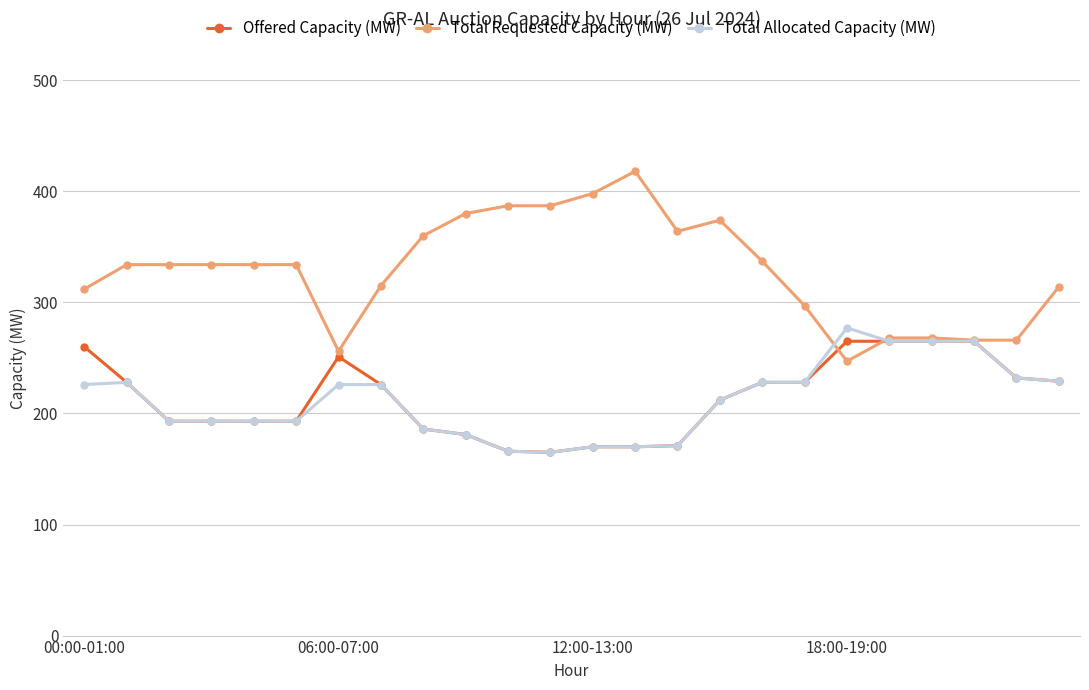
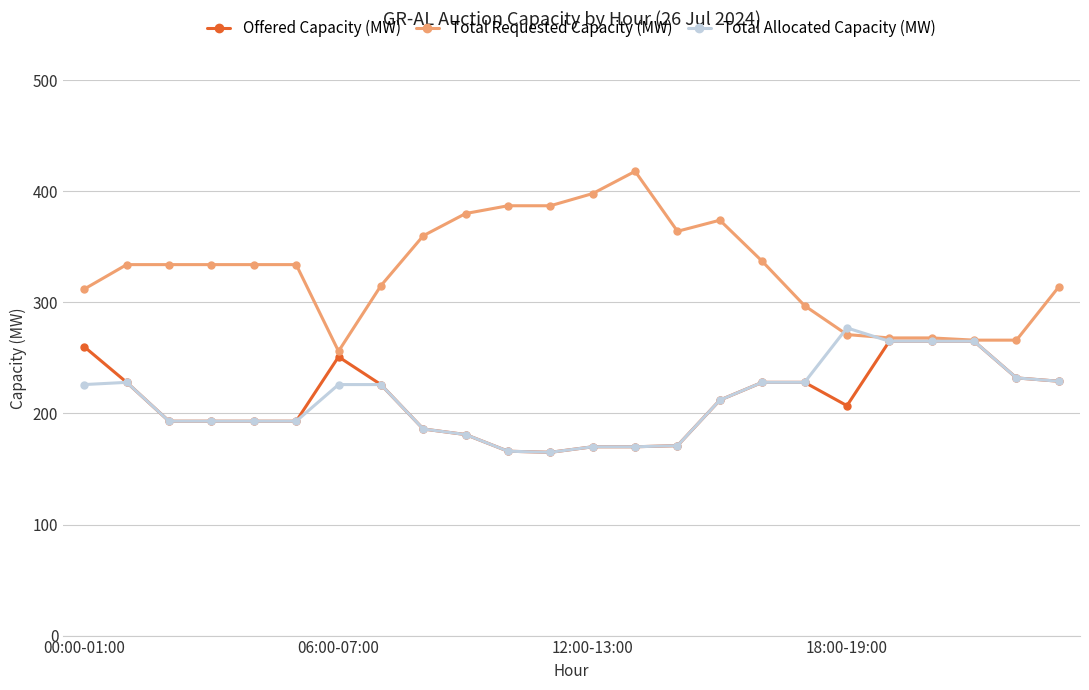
  {
    "Offered Capacity (MW)": {
      "00:00-01:00": 260,
      "06:00-07:00": 251,
-     "18:00-19:00": 265
+     "18:00-19:00": 207
    },
    "Total Requested Capacity (MW)": {
      "00:00-01:00": 312,
      "06:00-07:00": 256,
      "12:00-13:00": 398,
-     "18:00-19:00": 247
+     "18:00-19:00": 271
    },
    "Total Allocated Capacity (MW)": {
      "00:00-01:00": 226,
      "06:00-07:00": 226,
      "18:00-19:00": 277
    }
  }
